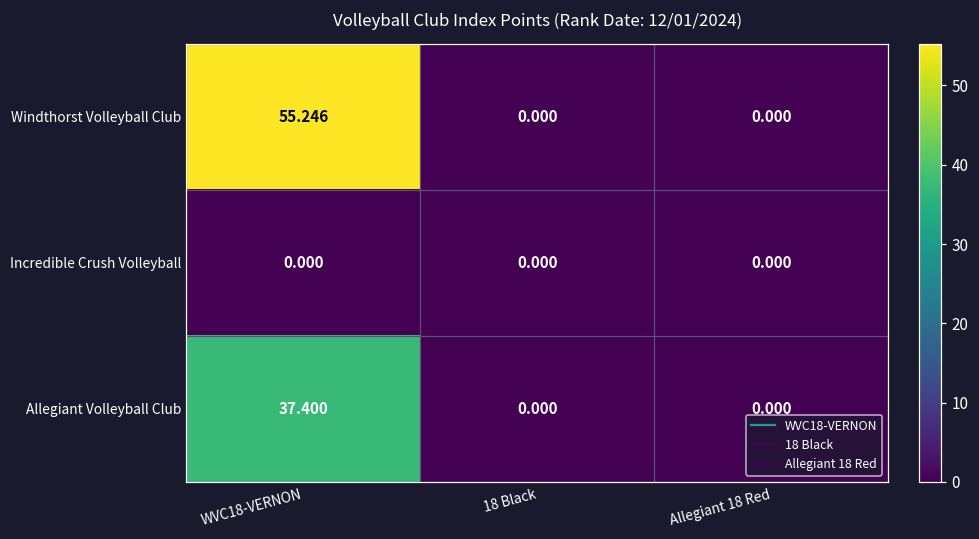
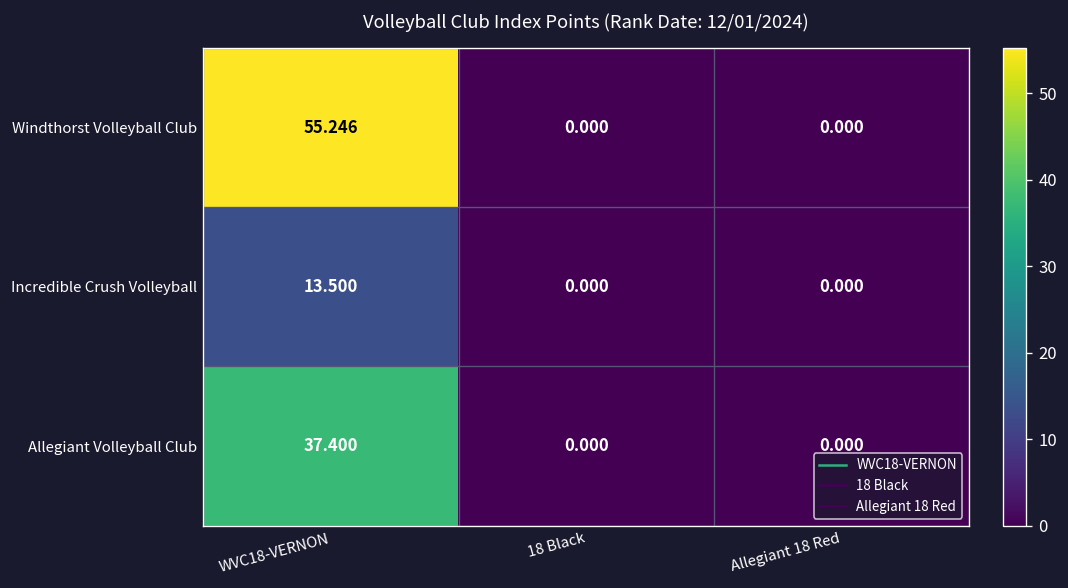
  {
    "Windthorst Volleyball Club": {
      "WVC18-VERNON": 55.246,
      "18 Black": 0.000,
      "Allegiant 18 Red": 0.000
    },
    "Incredible Crush Volleyball": {
-     "WVC18-VERNON": 0.000,
+     "WVC18-VERNON": 13.500,
      "18 Black": 0.000,
      "Allegiant 18 Red": 0.000
    },
    "Allegiant Volleyball Club": {
      "WVC18-VERNON": 37.400,
      "18 Black": 0.000,
      "Allegiant 18 Red": 0.000
    }
  }
